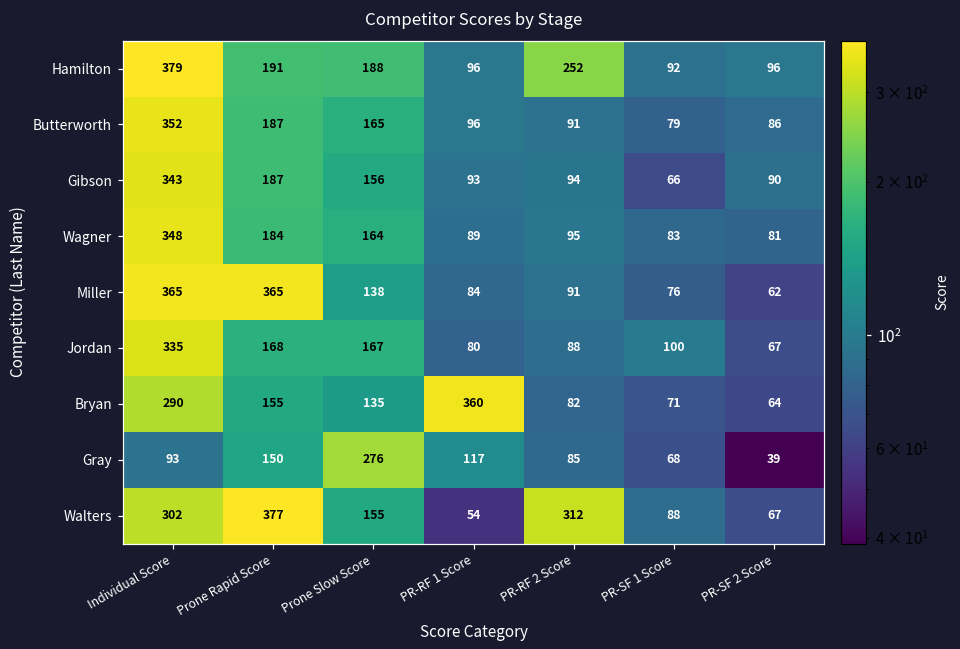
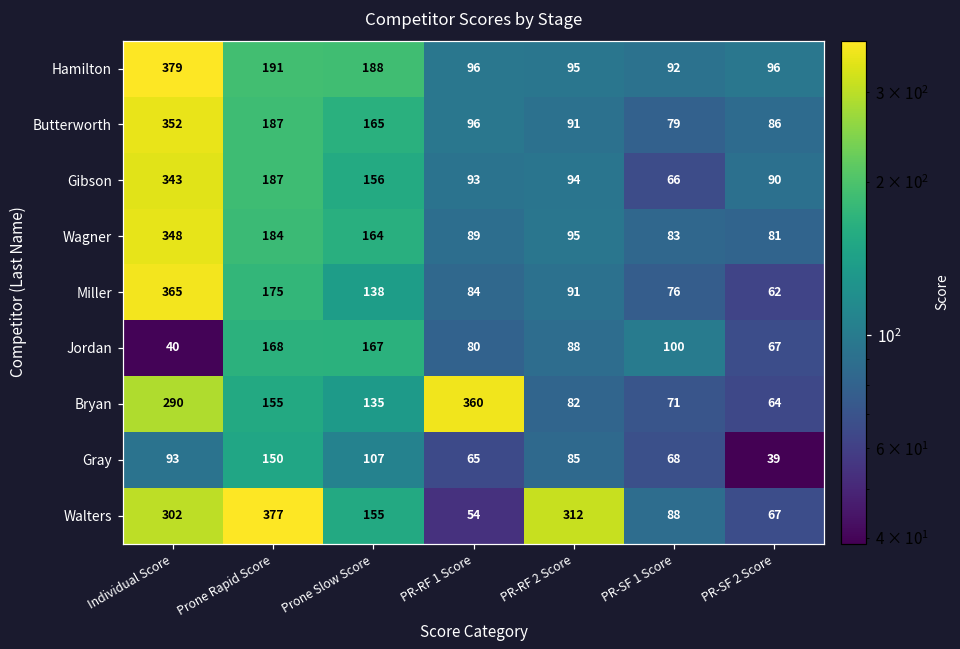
  {
    "Hamilton": {
      "Individual Score": 379,
      "Prone Rapid Score": 191,
      "Prone Slow Score": 188,
      "PR-RF 1 Score": 96,
-     "PR-RF 2 Score": 252,
+     "PR-RF 2 Score": 95,
      "PR-SF 1 Score": 92,
      "PR-SF 2 Score": 96
    },
    "Butterworth": {
      "Individual Score": 352,
      "Prone Rapid Score": 187,
      "Prone Slow Score": 165,
      "PR-RF 1 Score": 96,
      "PR-RF 2 Score": 91,
      "PR-SF 1 Score": 79,
      "PR-SF 2 Score": 86
    },
    "Gibson": {
      "Individual Score": 343,
      "Prone Rapid Score": 187,
      "Prone Slow Score": 156,
      "PR-RF 1 Score": 93,
      "PR-RF 2 Score": 94,
      "PR-SF 1 Score": 66,
      "PR-SF 2 Score": 90
    },
    "Wagner": {
      "Individual Score": 348,
      "Prone Rapid Score": 184,
      "Prone Slow Score": 164,
      "PR-RF 1 Score": 89,
      "PR-RF 2 Score": 95,
      "PR-SF 1 Score": 83,
      "PR-SF 2 Score": 81
    },
    "Miller": {
      "Individual Score": 365,
-     "Prone Rapid Score": 365,
+     "Prone Rapid Score": 175,
      "Prone Slow Score": 138,
      "PR-RF 1 Score": 84,
      "PR-RF 2 Score": 91,
      "PR-SF 1 Score": 76,
      "PR-SF 2 Score": 62
    },
    "Jordan": {
-     "Individual Score": 335,
+     "Individual Score": 40,
      "Prone Rapid Score": 168,
      "Prone Slow Score": 167,
      "PR-RF 1 Score": 80,
      "PR-RF 2 Score": 88,
      "PR-SF 1 Score": 100,
      "PR-SF 2 Score": 67
    },
    "Bryan": {
      "Individual Score": 290,
      "Prone Rapid Score": 155,
      "Prone Slow Score": 135,
      "PR-RF 1 Score": 360,
      "PR-RF 2 Score": 82,
      "PR-SF 1 Score": 71,
      "PR-SF 2 Score": 64
    },
    "Gray": {
      "Individual Score": 93,
      "Prone Rapid Score": 150,
-     "Prone Slow Score": 276,
-     "PR-RF 1 Score": 117,
+     "Prone Slow Score": 107,
+     "PR-RF 1 Score": 65,
      "PR-RF 2 Score": 85,
      "PR-SF 1 Score": 68,
      "PR-SF 2 Score": 39
    },
    "Walters": {
      "Individual Score": 302,
      "Prone Rapid Score": 377,
      "Prone Slow Score": 155,
      "PR-RF 1 Score": 54,
      "PR-RF 2 Score": 312,
      "PR-SF 1 Score": 88,
      "PR-SF 2 Score": 67
    }
  }
